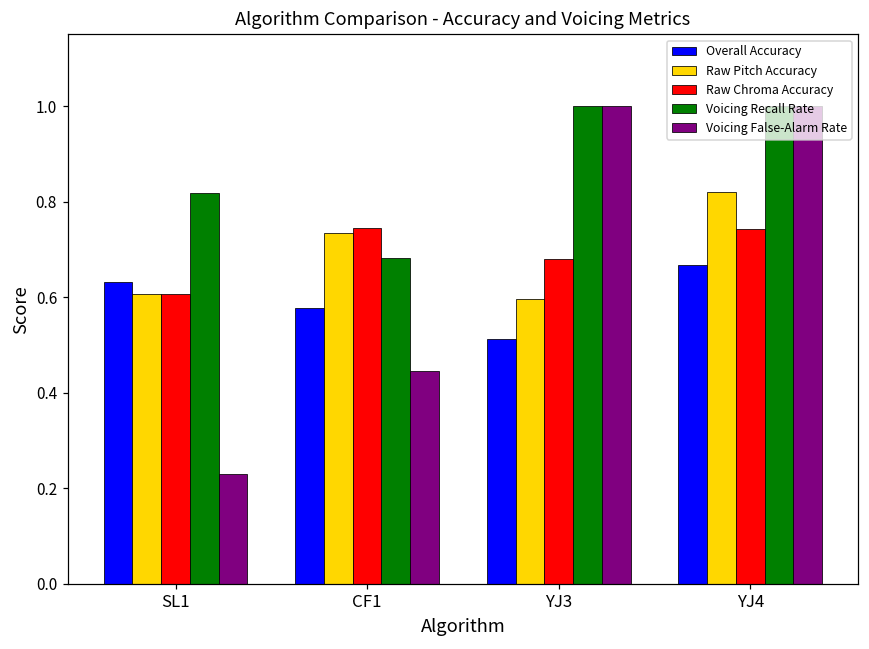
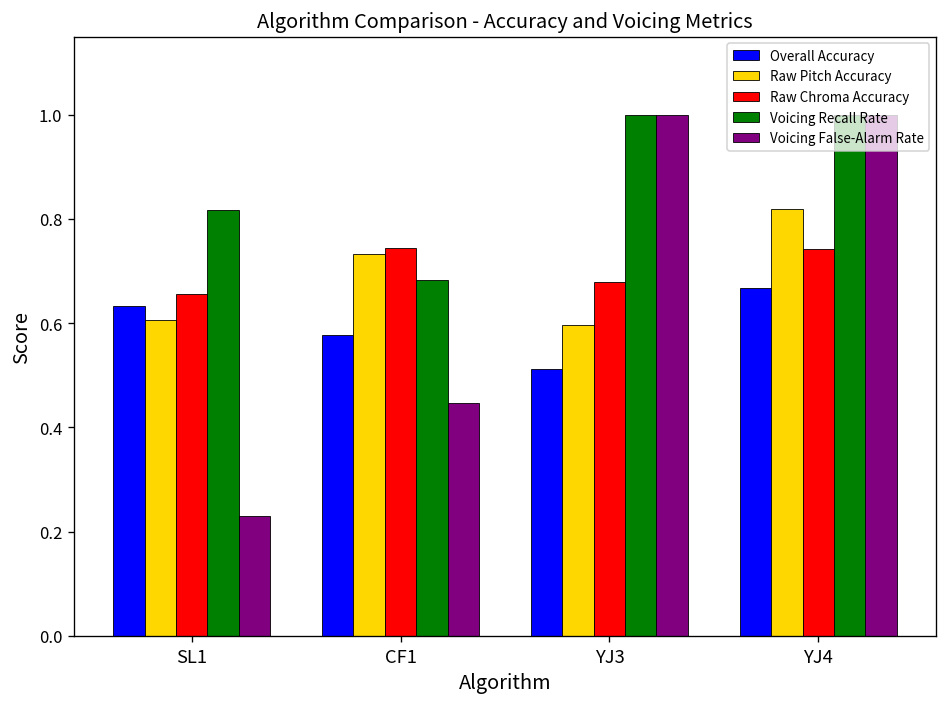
  {
    "Overall Accuracy": {
      "SL1": 0.63,
      "CF1": 0.58,
      "YJ3": 0.51,
      "YJ4": 0.67
    },
    "Raw Pitch Accuracy": {
      "SL1": 0.61,
      "CF1": 0.73,
      "YJ3": 0.60,
      "YJ4": 0.82
    },
    "Raw Chroma Accuracy": {
-     "SL1": 0.61,
+     "SL1": 0.66,
      "CF1": 0.74,
      "YJ3": 0.68,
      "YJ4": 0.74
    },
    "Voicing Recall Rate": {
      "SL1": 0.82,
      "CF1": 0.68,
      "YJ3": 1.00
    },
    "Voicing False-Alarm Rate": {
      "SL1": 0.23,
      "CF1": 0.45,
      "YJ3": 1.00
    }
  }
